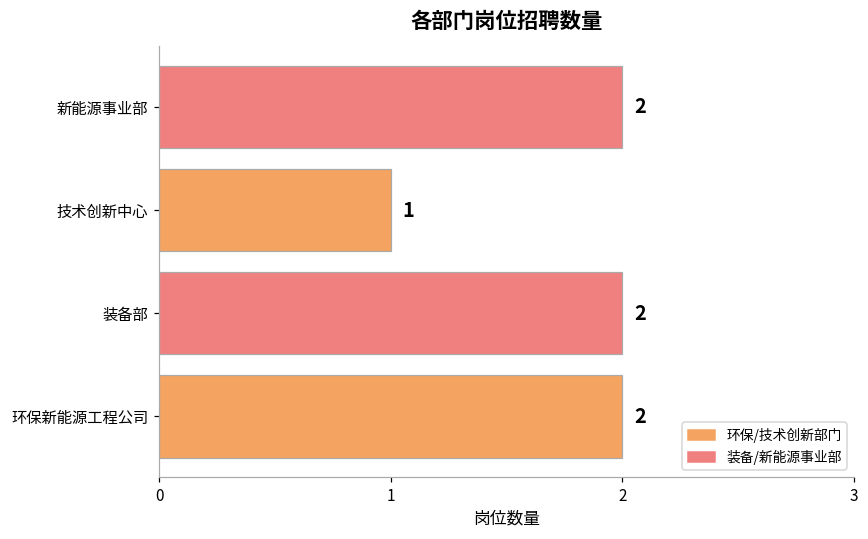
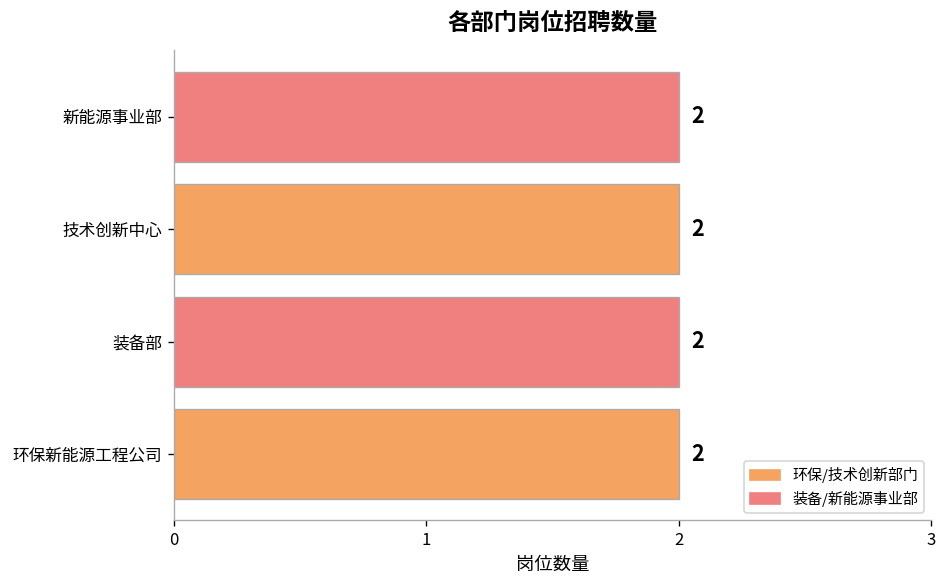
  {
    "新能源事业部": 2,
-   "技术创新中心": 1,
+   "技术创新中心": 2,
    "装备部": 2,
    "环保新能源工程公司": 2
  }
